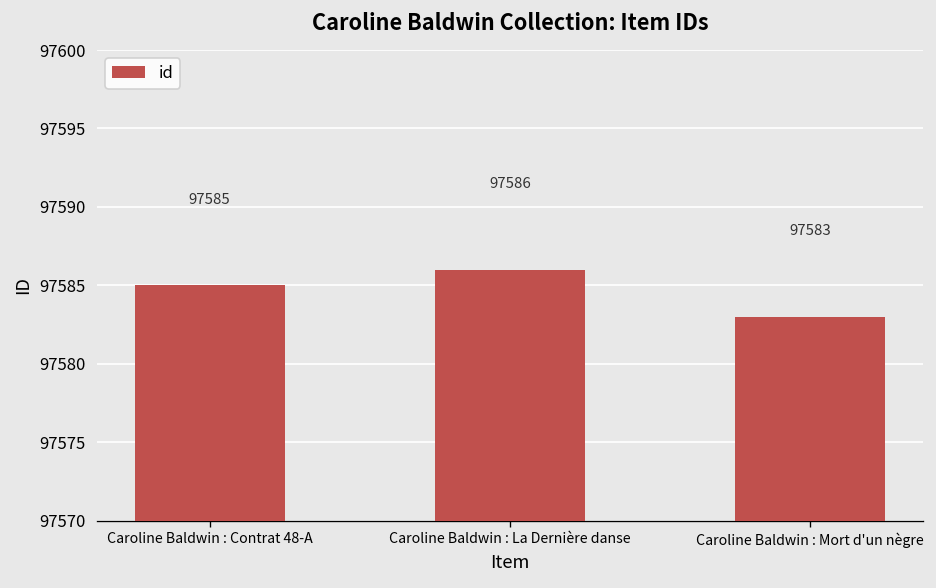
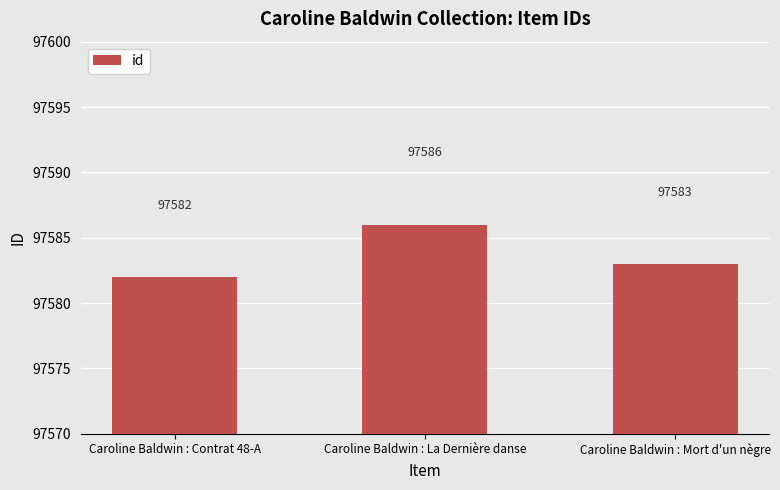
  {
-   "Caroline Baldwin : Contrat 48-A": 97585
+   "Caroline Baldwin : Contrat 48-A": 97582
  }
